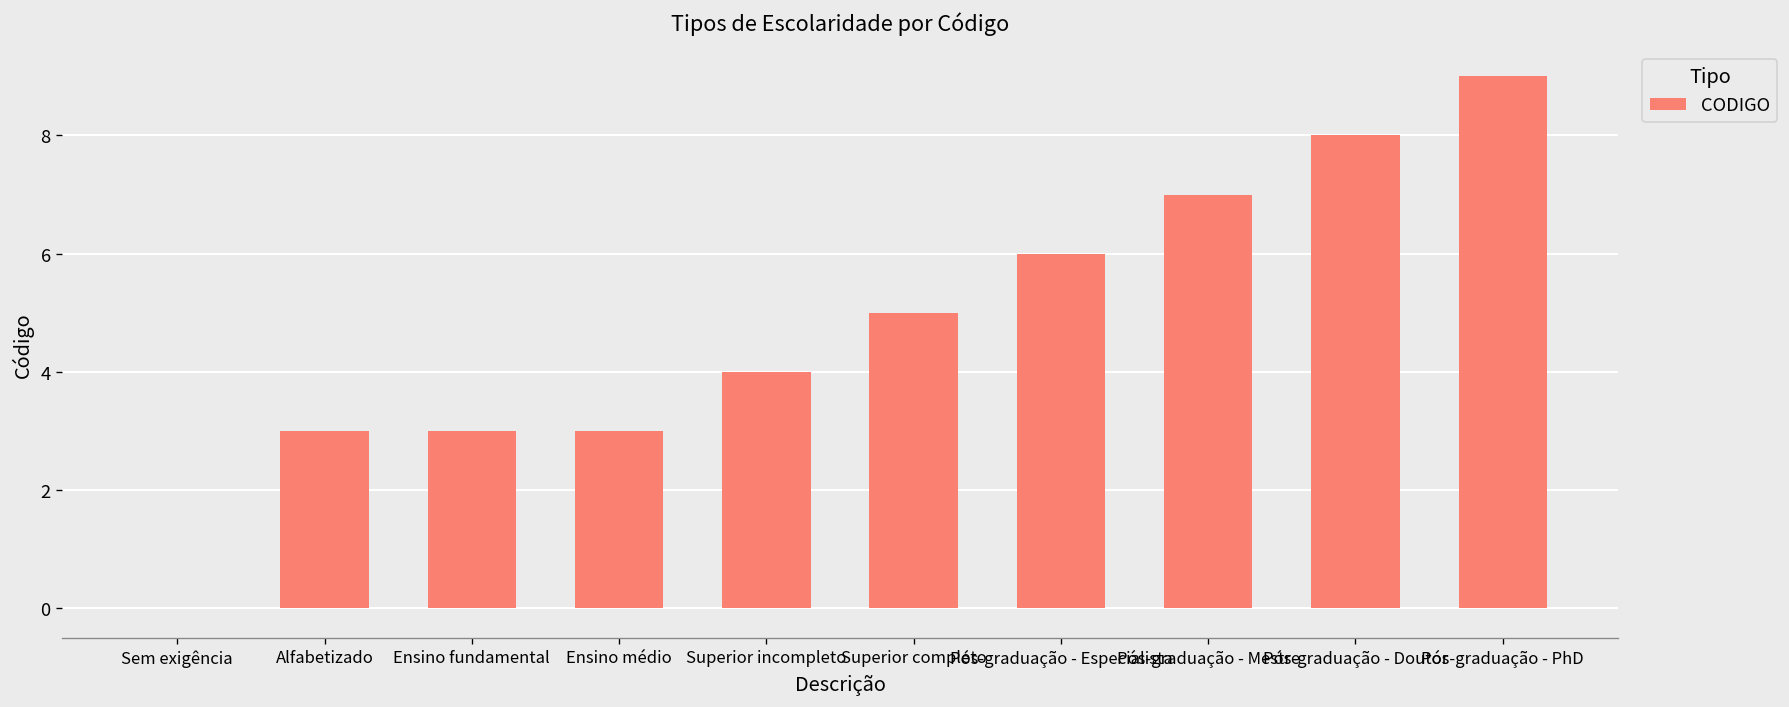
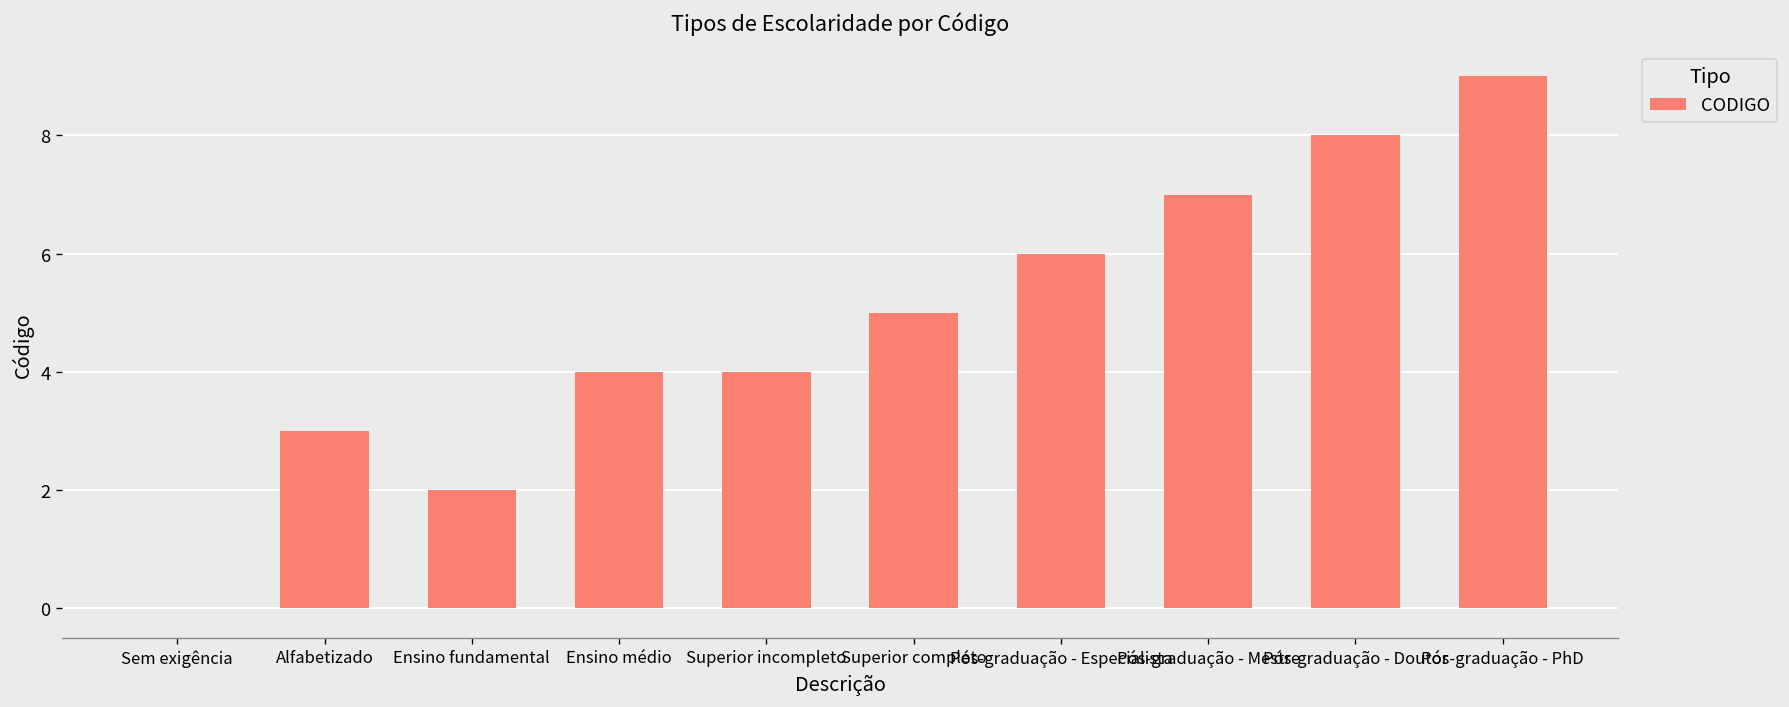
  {
    "Sem exigência": 0,
    "Alfabetizado": 3,
-   "Ensino fundamental": 3,
-   "Ensino médio": 3,
+   "Ensino fundamental": 2,
+   "Ensino médio": 4,
    "Superior incompleto": 4
  }
